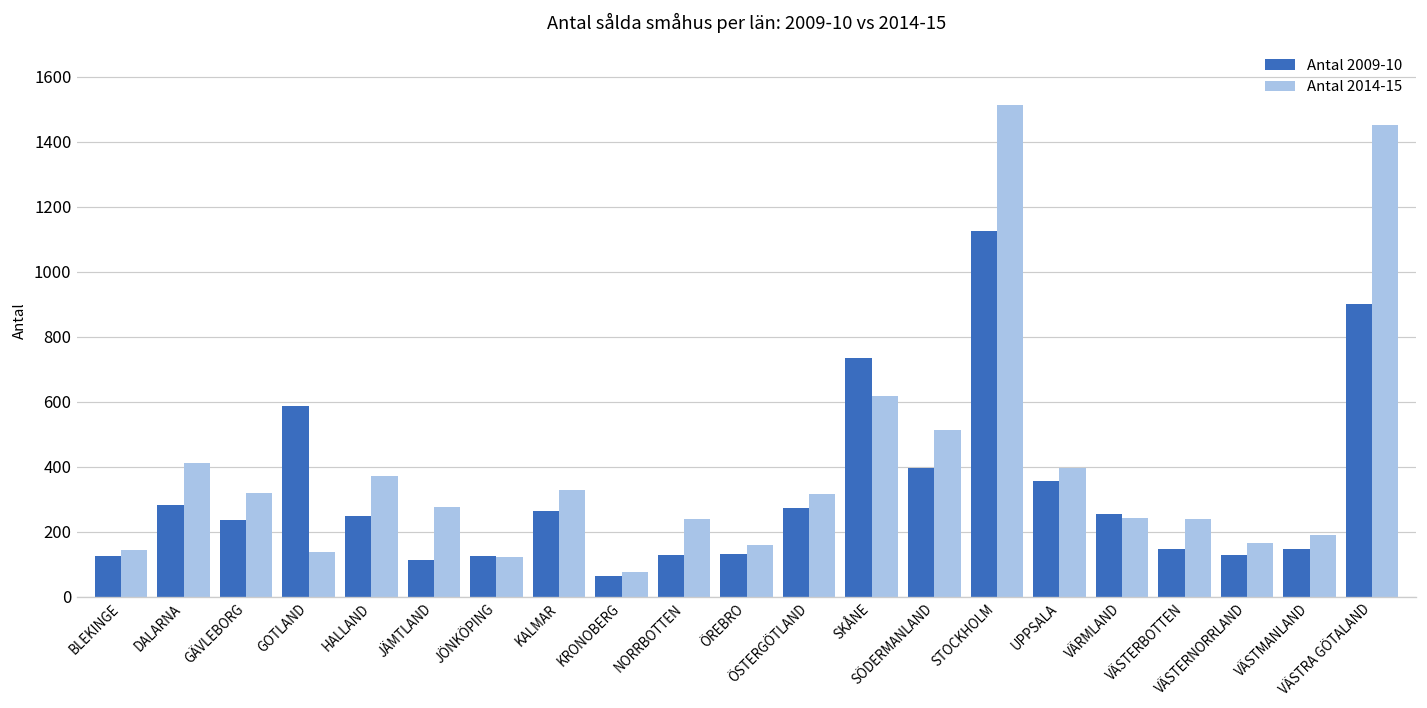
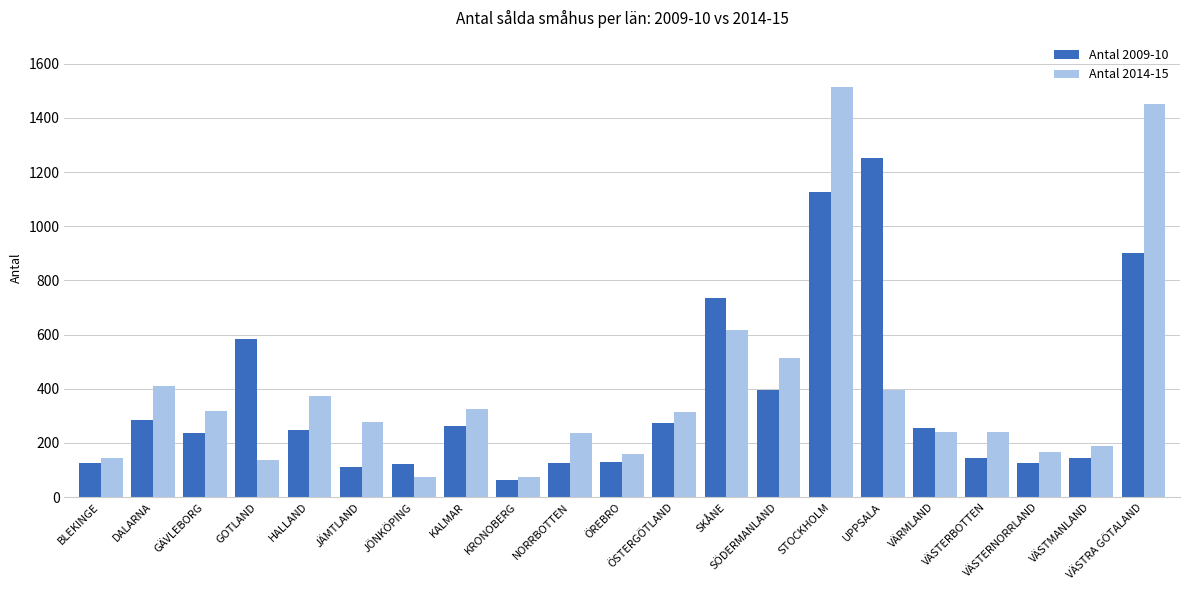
  {
    "Antal 2009-10": {
      "BLEKINGE": 130,
      "DALARNA": 280,
      "GÄVLEBORG": 240,
      "GOTLAND": 590,
      "HALLAND": 250,
      "JÄMTLAND": 110,
      "JÖNKÖPING": 120,
      "KALMAR": 260,
      "KRONOBERG": 60,
      "NORRBOTTEN": 130,
      "ÖREBRO": 130,
      "ÖSTERGÖTLAND": 270,
      "SKÅNE": 730,
      "SÖDERMANLAND": 400,
      "STOCKHOLM": 1130,
-     "UPPSALA": 360,
+     "UPPSALA": 1250,
      "VÄRMLAND": 250,
      "VÄSTERBOTTEN": 150,
      "VÄSTERNORRLAND": 130,
      "VÄSTMANLAND": 150,
      "VÄSTRA GÖTALAND": 900
    },
    "Antal 2014-15": {
      "BLEKINGE": 140,
      "DALARNA": 410,
      "GÄVLEBORG": 320,
      "GOTLAND": 140,
      "HALLAND": 370,
      "JÄMTLAND": 280,
-     "JÖNKÖPING": 120,
+     "JÖNKÖPING": 70,
      "KALMAR": 330,
      "KRONOBERG": 70,
      "NORRBOTTEN": 240,
      "ÖREBRO": 160,
      "ÖSTERGÖTLAND": 310,
      "SKÅNE": 620,
      "SÖDERMANLAND": 510,
      "STOCKHOLM": 1510,
      "UPPSALA": 400,
      "VÄRMLAND": 240,
      "VÄSTERBOTTEN": 240,
      "VÄSTERNORRLAND": 170,
      "VÄSTMANLAND": 190,
      "VÄSTRA GÖTALAND": 1450
    }
  }
